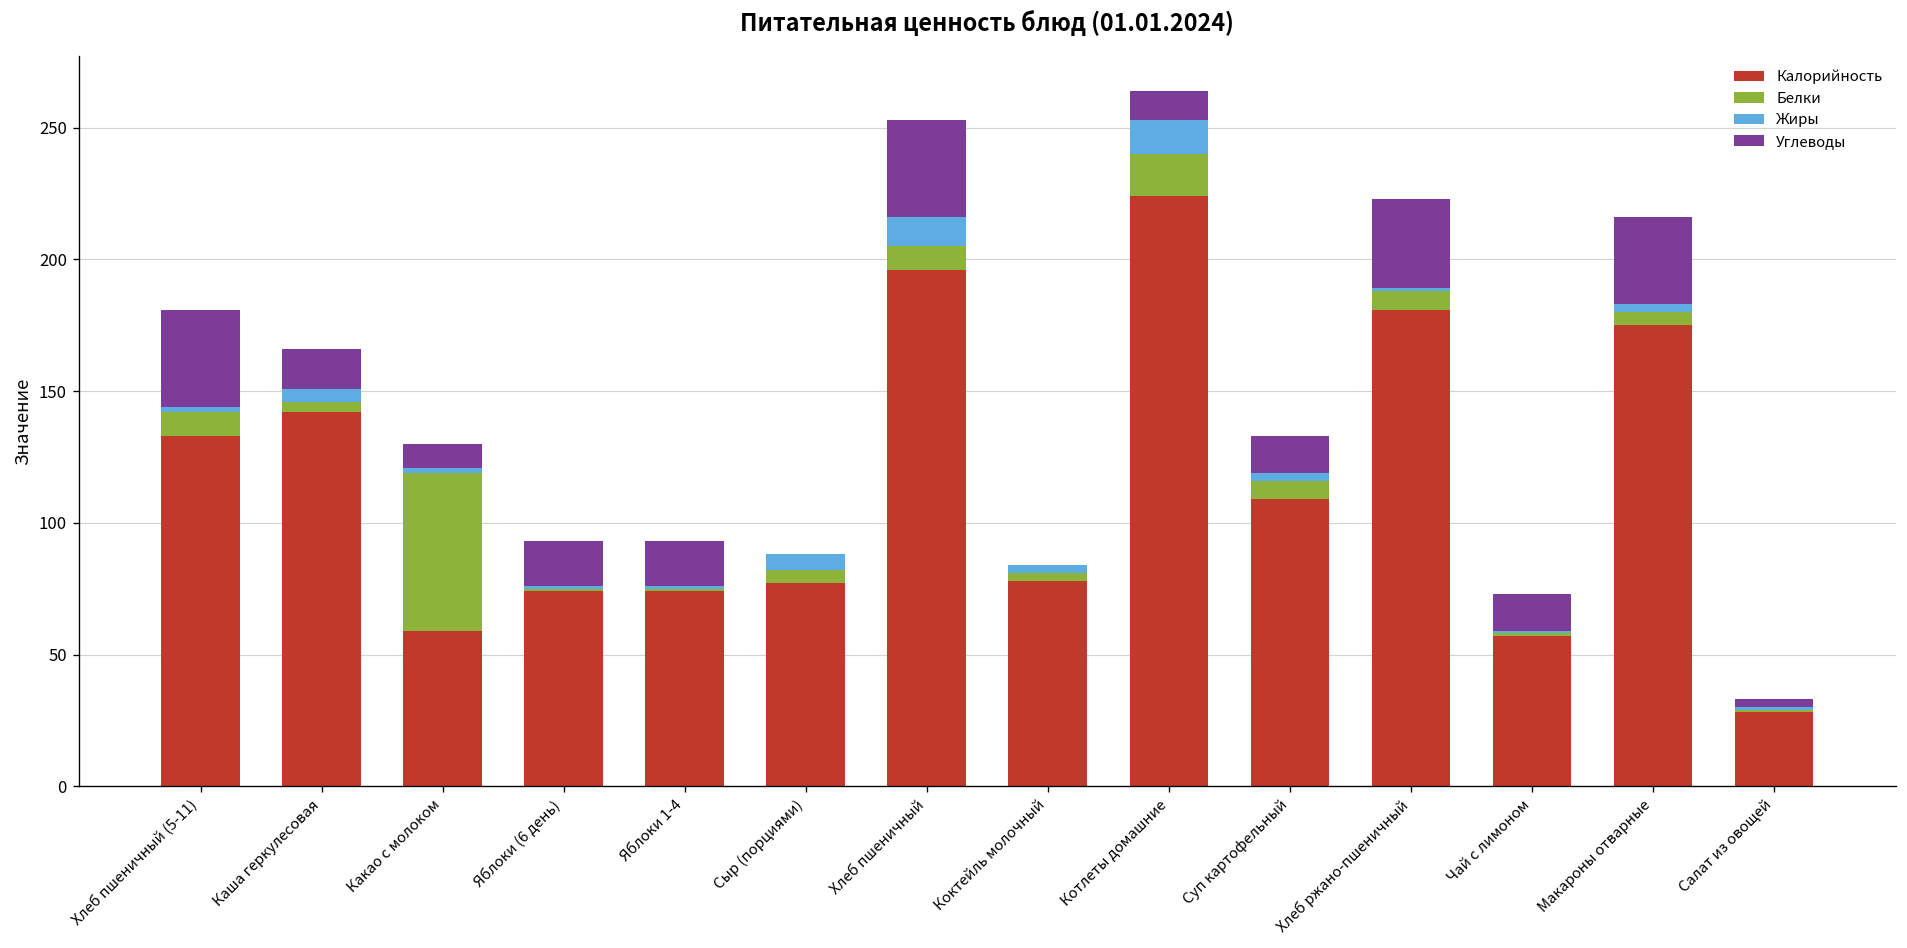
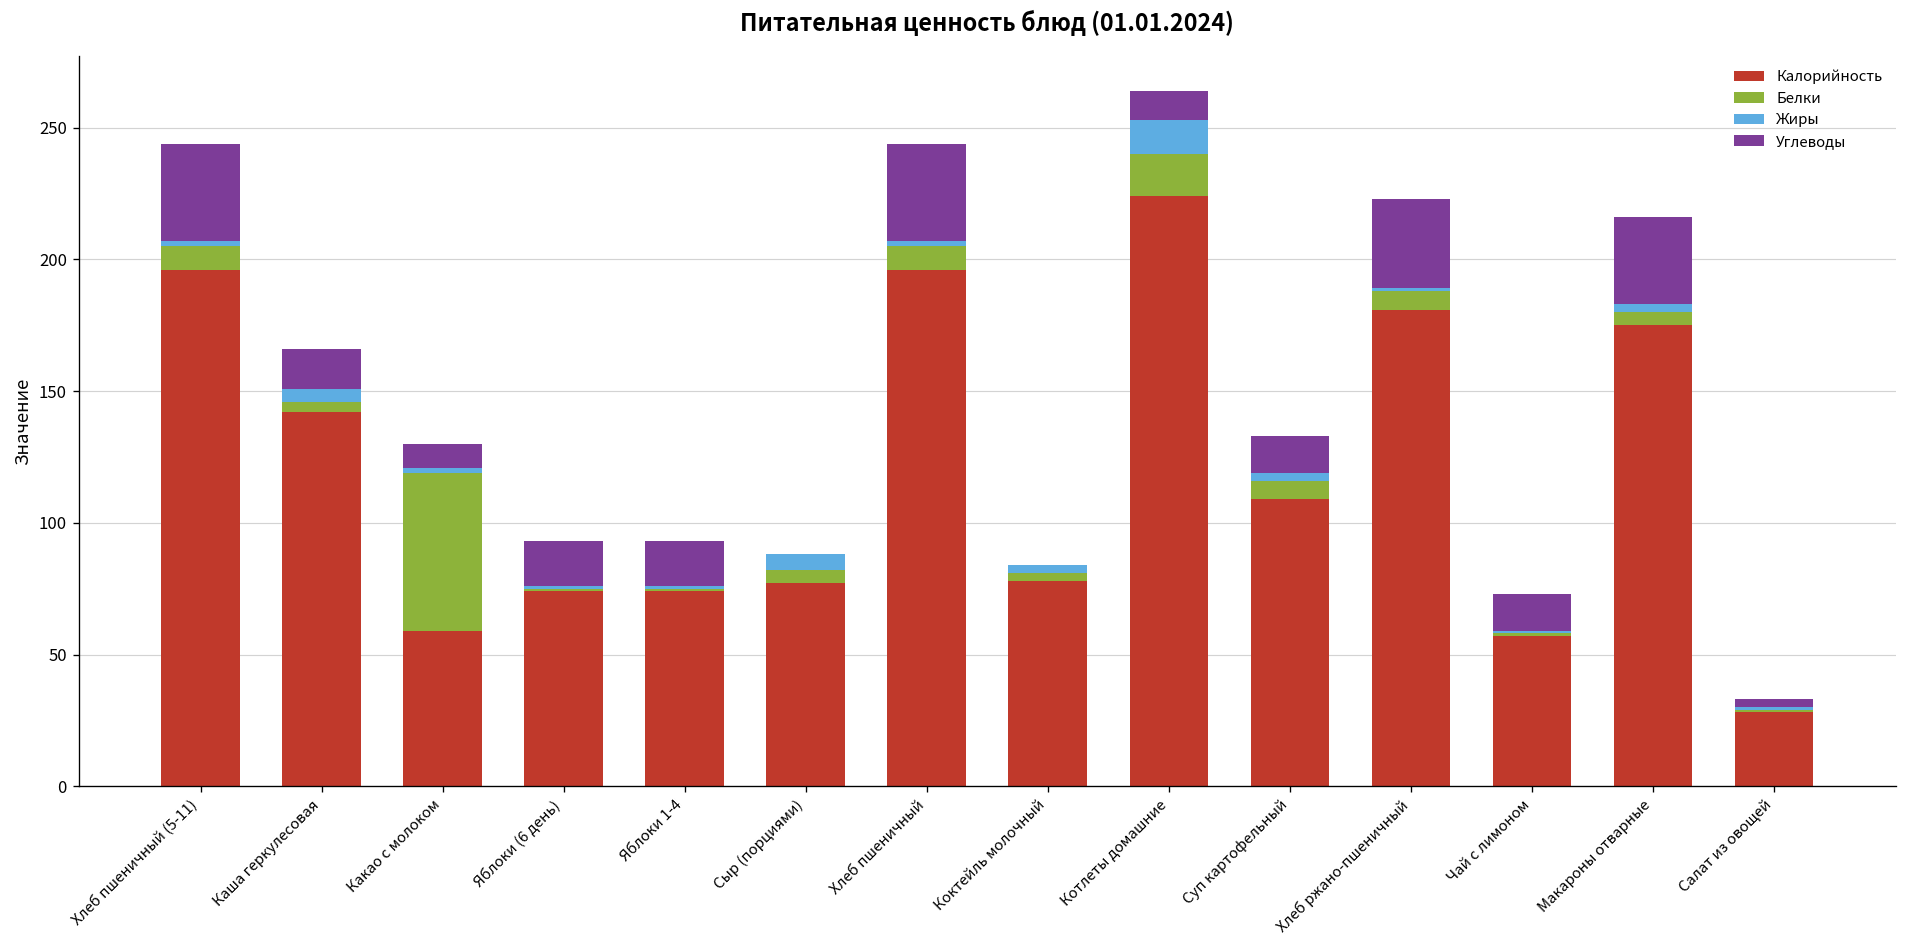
  {
    "Калорийность": {
-     "Хлеб пшеничный (5-11)": 133,
+     "Хлеб пшеничный (5-11)": 196,
      "Каша геркулесовая": 142,
      "Какао с молоком": 59,
      "Яблоки (6 день)": 74,
      "Яблоки 1-4": 74,
      "Сыр (порциями)": 77,
      "Хлеб пшеничный": 196,
      "Коктейль молочный": 78,
      "Котлеты домашние": 224,
      "Суп картофельный": 109,
      "Хлеб ржано-пшеничный": 181,
      "Чай с лимоном": 57,
      "Макароны отварные": 175,
      "Салат из овощей": 28
    },
    "Белки": {
      "Хлеб пшеничный (5-11)": 9,
      "Каша геркулесовая": 4,
      "Какао с молоком": 60,
      "Сыр (порциями)": 5,
      "Хлеб пшеничный": 9,
      "Коктейль молочный": 3,
      "Котлеты домашние": 16,
      "Суп картофельный": 7,
      "Хлеб ржано-пшеничный": 7,
      "Макароны отварные": 5
    },
    "Жиры": {
      "Хлеб пшеничный (5-11)": 2,
      "Каша геркулесовая": 5,
      "Какао с молоком": 2,
      "Сыр (порциями)": 6,
-     "Хлеб пшеничный": 11,
+     "Хлеб пшеничный": 2,
      "Коктейль молочный": 3,
      "Котлеты домашние": 13,
      "Суп картофельный": 3,
      "Макароны отварные": 3
    },
    "Углеводы": {
      "Хлеб пшеничный (5-11)": 37,
      "Каша геркулесовая": 15,
      "Какао с молоком": 9,
      "Яблоки (6 день)": 17,
      "Яблоки 1-4": 17,
      "Сыр (порциями)": 0,
      "Хлеб пшеничный": 37,
      "Коктейль молочный": 0,
      "Котлеты домашние": 11,
      "Суп картофельный": 14,
      "Хлеб ржано-пшеничный": 34,
      "Чай с лимоном": 14,
      "Макароны отварные": 33,
      "Салат из овощей": 3
    }
  }
